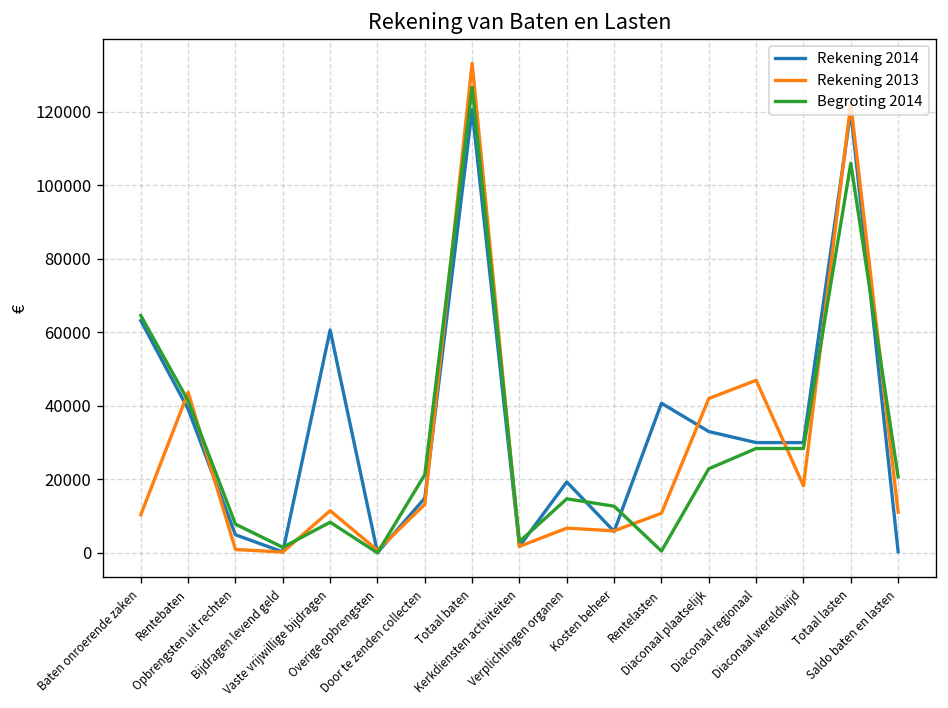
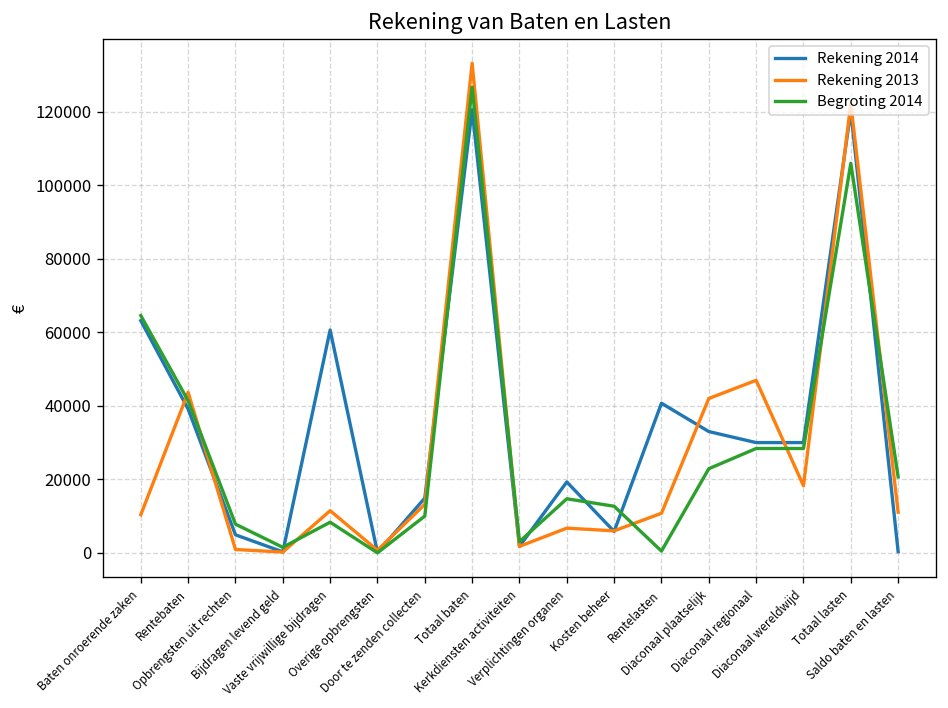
  {
    "Rekening 2014": {
      "Baten onroerende zaken": 63000,
      "Rentebaten": 39000,
      "Opbrengsten uit rechten": 5000,
      "Vaste vrijwillige bijdragen": 61000,
      "Door te zenden collecten": 15000,
      "Totaal baten": 121000,
      "Verplichtingen organen": 19000,
      "Rentelasten": 41000,
      "Diaconaal plaatselijk": 33000,
      "Diaconaal regionaal": 30000,
      "Diaconaal wereldwijd": 30000,
      "Saldo baten en lasten": 0
    },
    "Rekening 2013": {
      "Baten onroerende zaken": 10000,
      "Rentebaten": 44000,
      "Opbrengsten uit rechten": 1000,
      "Vaste vrijwillige bijdragen": 11000,
      "Door te zenden collecten": 13000,
      "Totaal baten": 133000,
      "Verplichtingen organen": 7000,
      "Rentelasten": 11000,
      "Diaconaal plaatselijk": 42000,
      "Diaconaal regionaal": 47000,
      "Diaconaal wereldwijd": 18000,
      "Saldo baten en lasten": 11000
    },
    "Begroting 2014": {
      "Baten onroerende zaken": 65000,
      "Rentebaten": 41000,
      "Opbrengsten uit rechten": 8000,
      "Bijdragen levend geld": 2000,
      "Vaste vrijwillige bijdragen": 8000,
-     "Door te zenden collecten": 21000,
+     "Door te zenden collecten": 10000,
      "Totaal baten": 127000,
      "Kerkdiensten activiteiten": 3000,
      "Verplichtingen organen": 15000,
      "Kosten beheer": 13000,
      "Rentelasten": 0,
      "Diaconaal plaatselijk": 23000,
      "Diaconaal regionaal": 28000,
      "Diaconaal wereldwijd": 28000,
      "Totaal lasten": 106000,
      "Saldo baten en lasten": 21000
    }
  }
